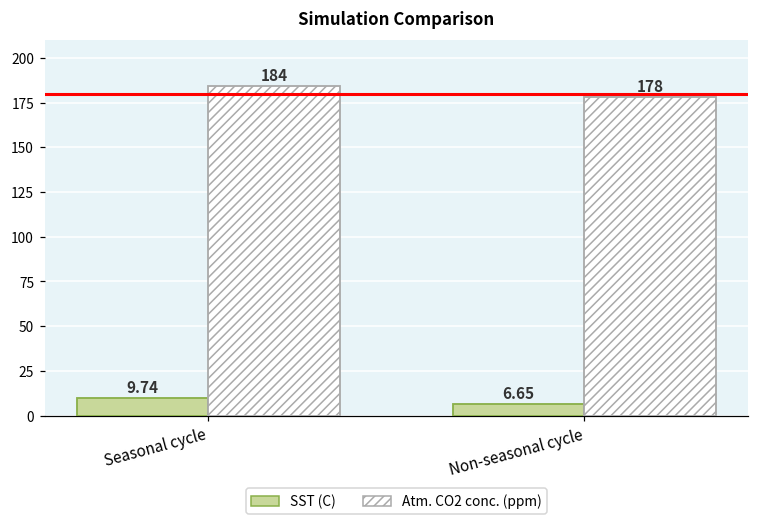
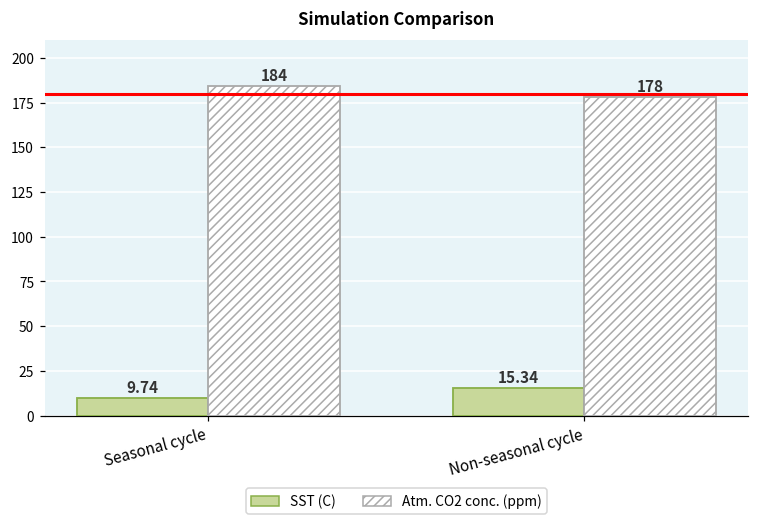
  {
    "SST (C)": {
      "Seasonal cycle": 9.74,
-     "Non-seasonal cycle": 6.65
+     "Non-seasonal cycle": 15.34
    },
    "Atm. CO2 conc. (ppm)": {
      "Seasonal cycle": 184,
      "Non-seasonal cycle": 178
    }
  }
